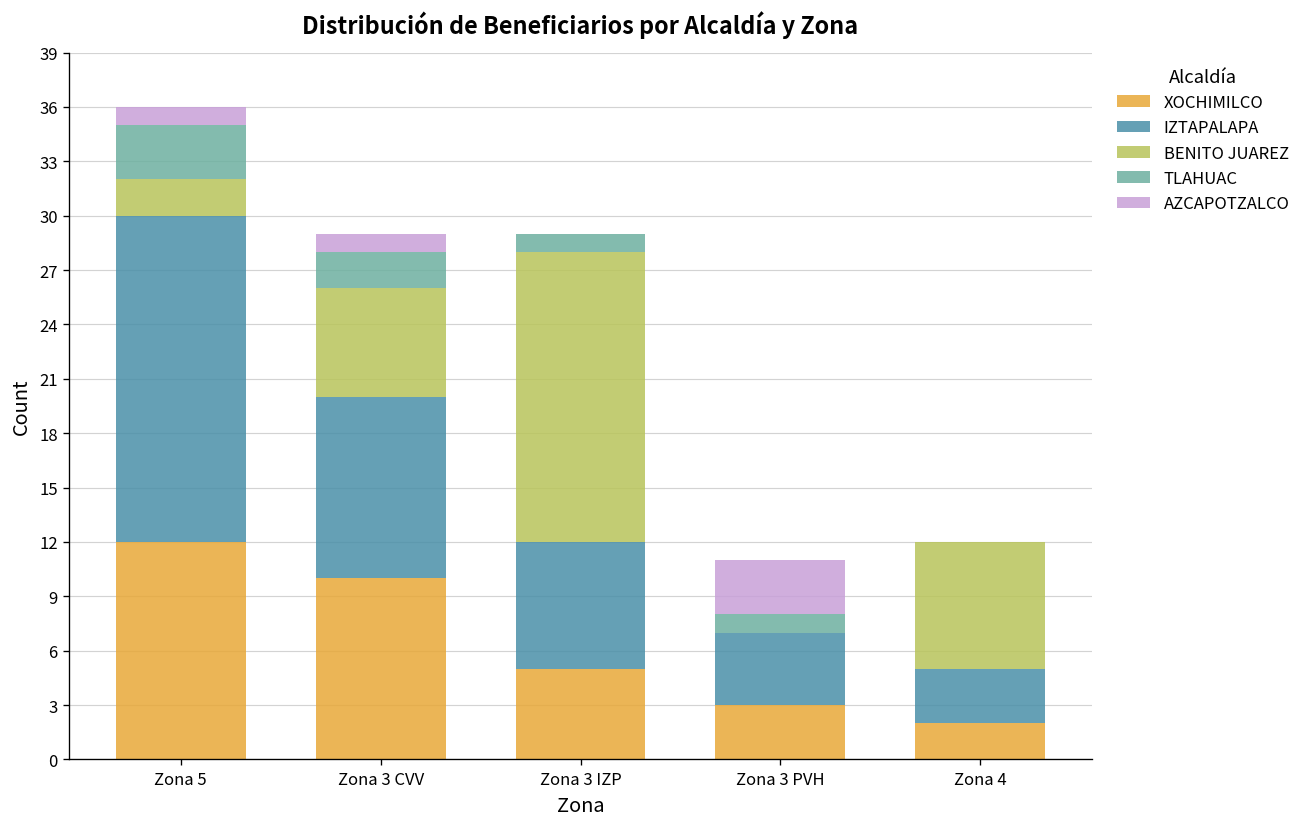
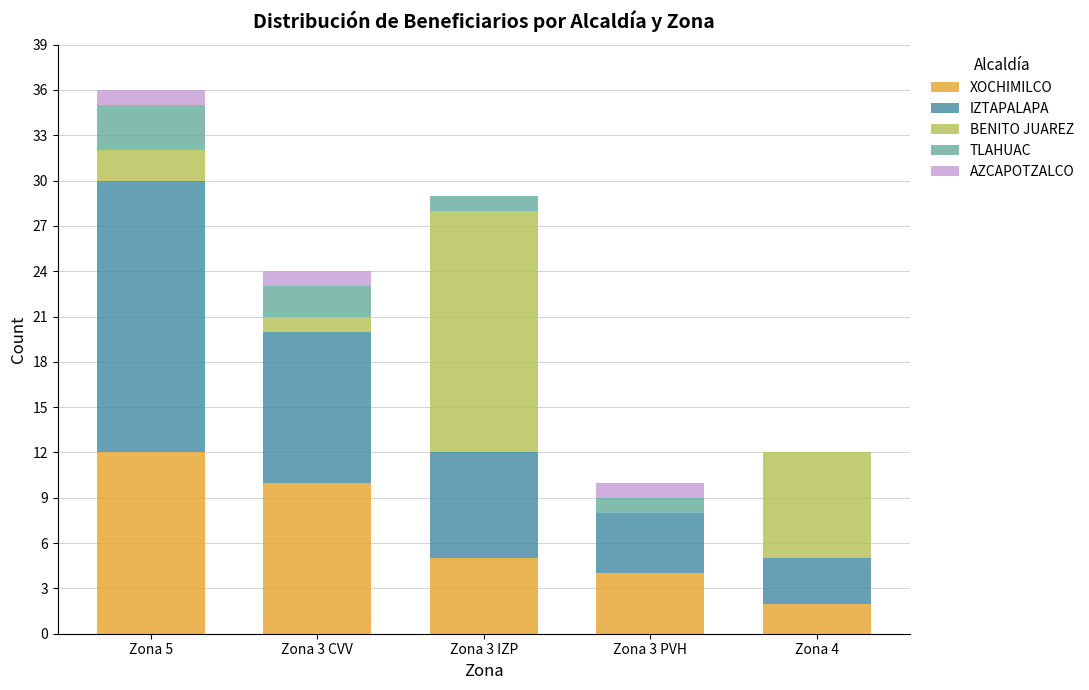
  {
    "XOCHIMILCO": {
      "Zona 5": 12,
      "Zona 3 CVV": 10,
      "Zona 3 IZP": 5,
-     "Zona 3 PVH": 3,
+     "Zona 3 PVH": 4,
      "Zona 4": 2
    },
    "BENITO JUAREZ": {
      "Zona 5": 2,
-     "Zona 3 CVV": 6,
+     "Zona 3 CVV": 1,
      "Zona 3 IZP": 16,
      "Zona 3 PVH": 0,
      "Zona 4": 7
    },
    "AZCAPOTZALCO": {
      "Zona 5": 1,
      "Zona 3 CVV": 1,
      "Zona 3 IZP": 0,
-     "Zona 3 PVH": 3,
+     "Zona 3 PVH": 1,
      "Zona 4": 0
    }
  }
